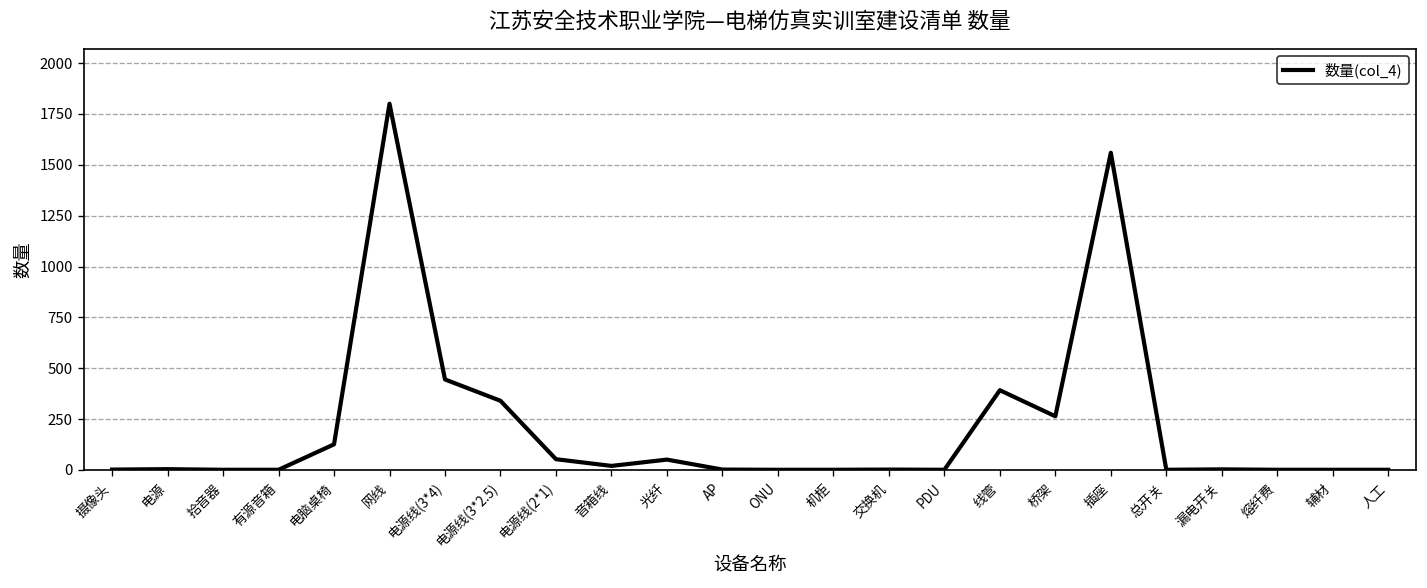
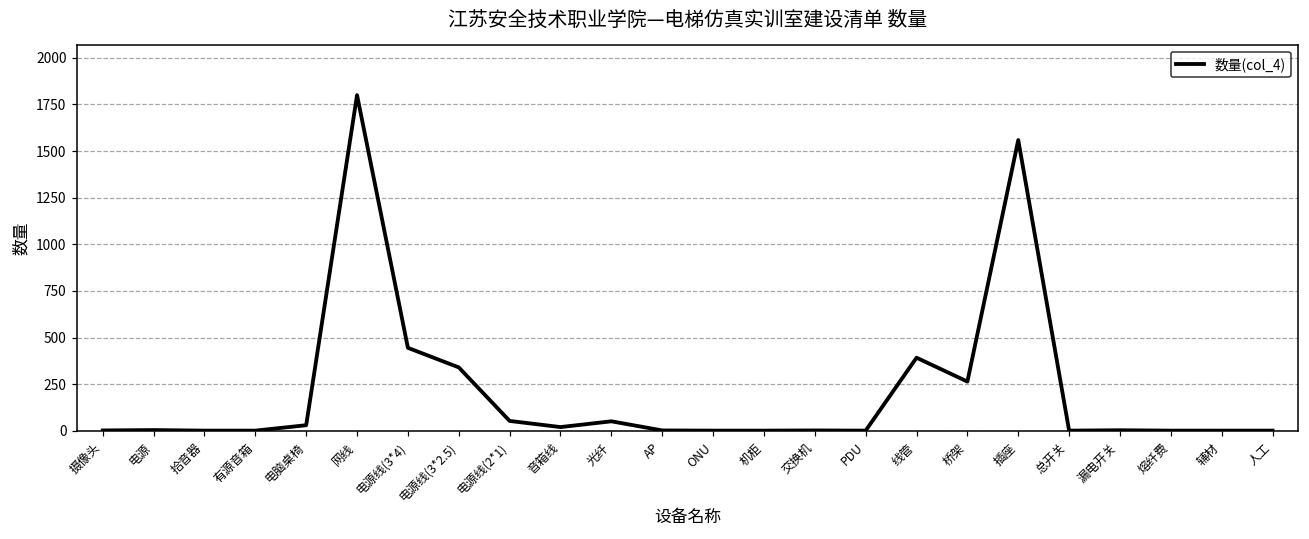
  {
    "摄像头": 0,
    "电源": 0,
    "拾音器": 0,
    "有源音箱": 0,
-   "电脑桌椅": 130,
+   "电脑桌椅": 30,
    "网线": 1800,
    "电源线(3*4)": 450,
    "电源线(3*2.5)": 340,
    "电源线(2*1)": 50,
    "音箱线": 20,
    "光纤": 50,
    "AP": 0,
    "ONU": 0,
    "机柜": 0,
    "交换机": 0,
    "PDU": 0,
    "线管": 390,
    "桥架": 260,
    "插座": 1560,
    "总开关": 0,
    "漏电开关": 0,
    "熔纤费": 0,
    "辅材": 0,
    "人工": 0
  }
